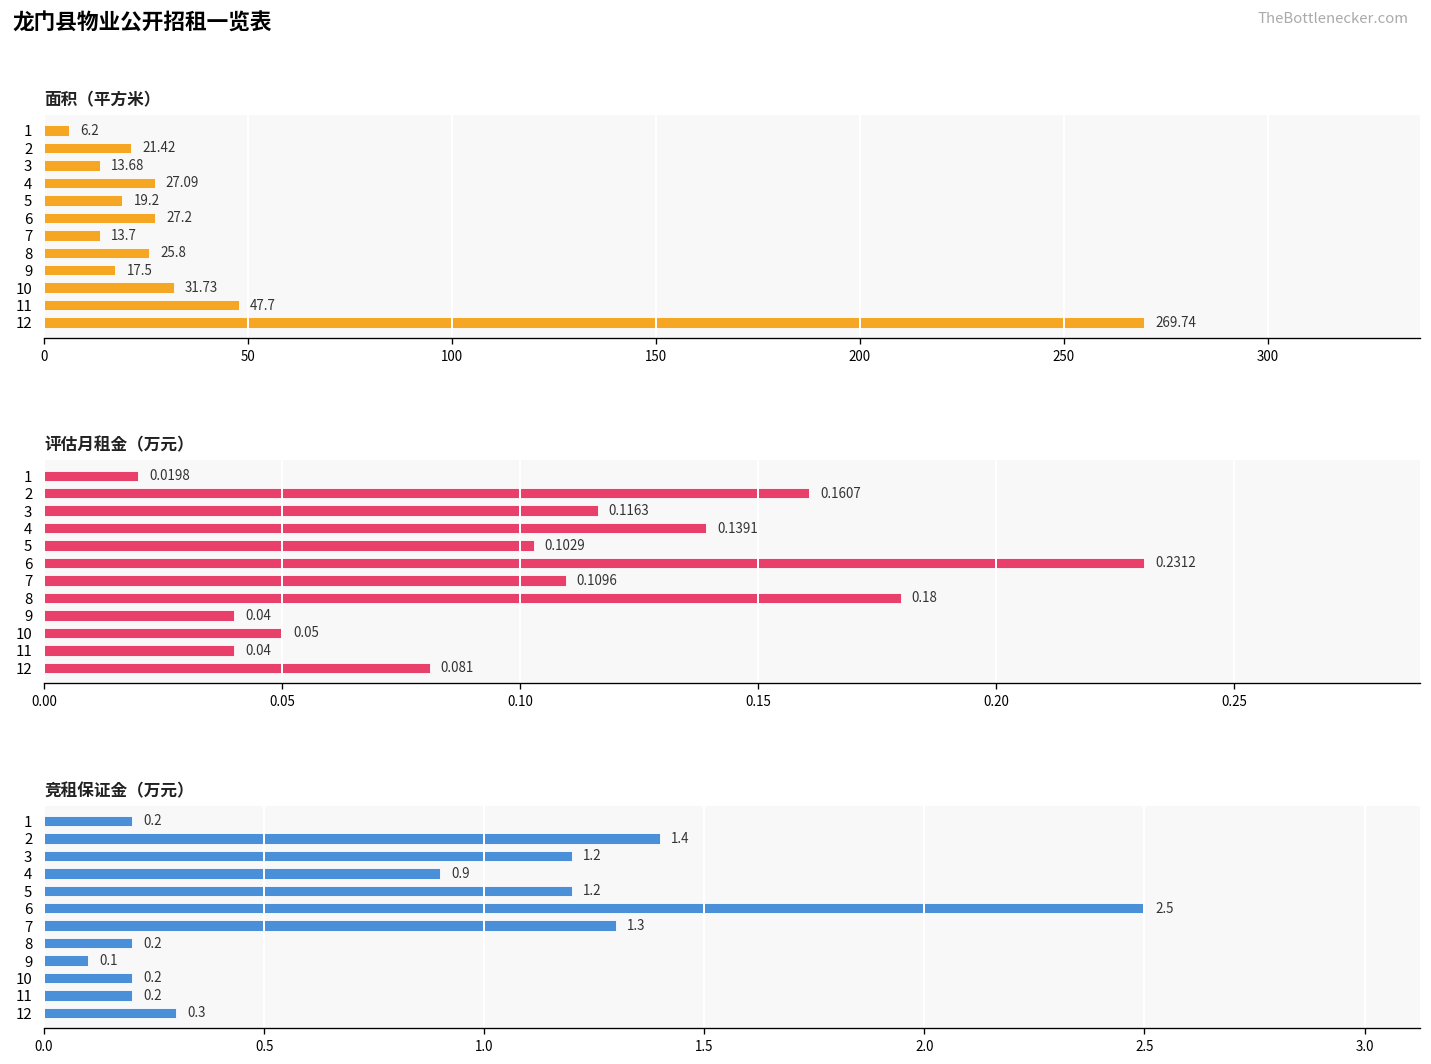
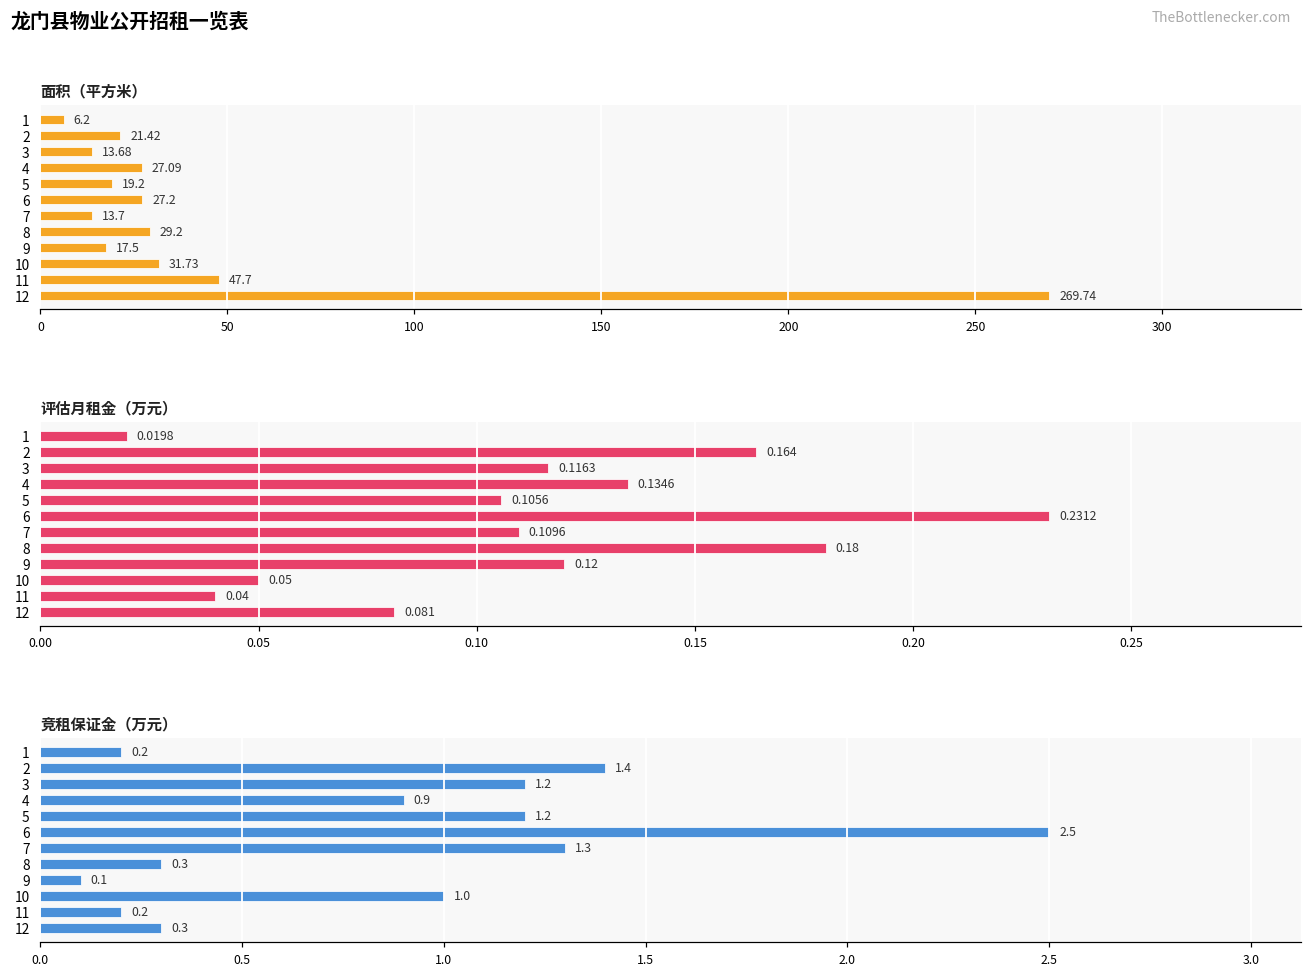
  {
    "面积（平方米）": {
      "1": 6.2,
      "2": 21.42,
      "3": 13.68,
      "4": 27.09,
      "5": 19.2,
      "6": 27.2,
      "7": 13.7,
-     "8": 25.8,
+     "8": 29.2,
      "9": 17.5,
      "10": 31.73,
      "11": 47.7,
      "12": 269.74
    },
    "评估月租金（万元）": {
      "1": 0.0198,
-     "2": 0.1607,
+     "2": 0.164,
      "3": 0.1163,
-     "4": 0.1391,
-     "5": 0.1029,
+     "4": 0.1346,
+     "5": 0.1056,
      "6": 0.2312,
      "7": 0.1096,
      "8": 0.18,
-     "9": 0.04,
+     "9": 0.12,
      "10": 0.05,
      "11": 0.04,
      "12": 0.081
    },
    "竞租保证金（万元）": {
      "1": 0.2,
      "2": 1.4,
      "3": 1.2,
      "4": 0.9,
      "5": 1.2,
      "6": 2.5,
      "7": 1.3,
-     "8": 0.2,
+     "8": 0.3,
      "9": 0.1,
-     "10": 0.2,
+     "10": 1.0,
      "11": 0.2,
      "12": 0.3
    }
  }
